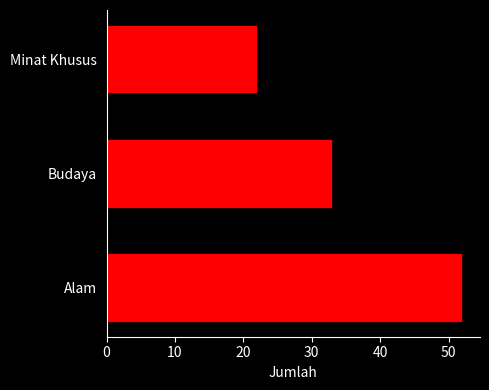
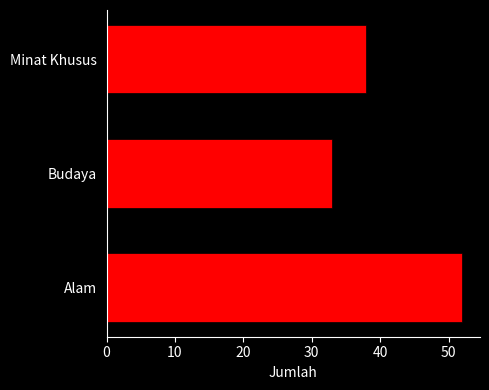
  {
-   "Minat Khusus": 22,
+   "Minat Khusus": 38,
    "Budaya": 33,
    "Alam": 52
  }
